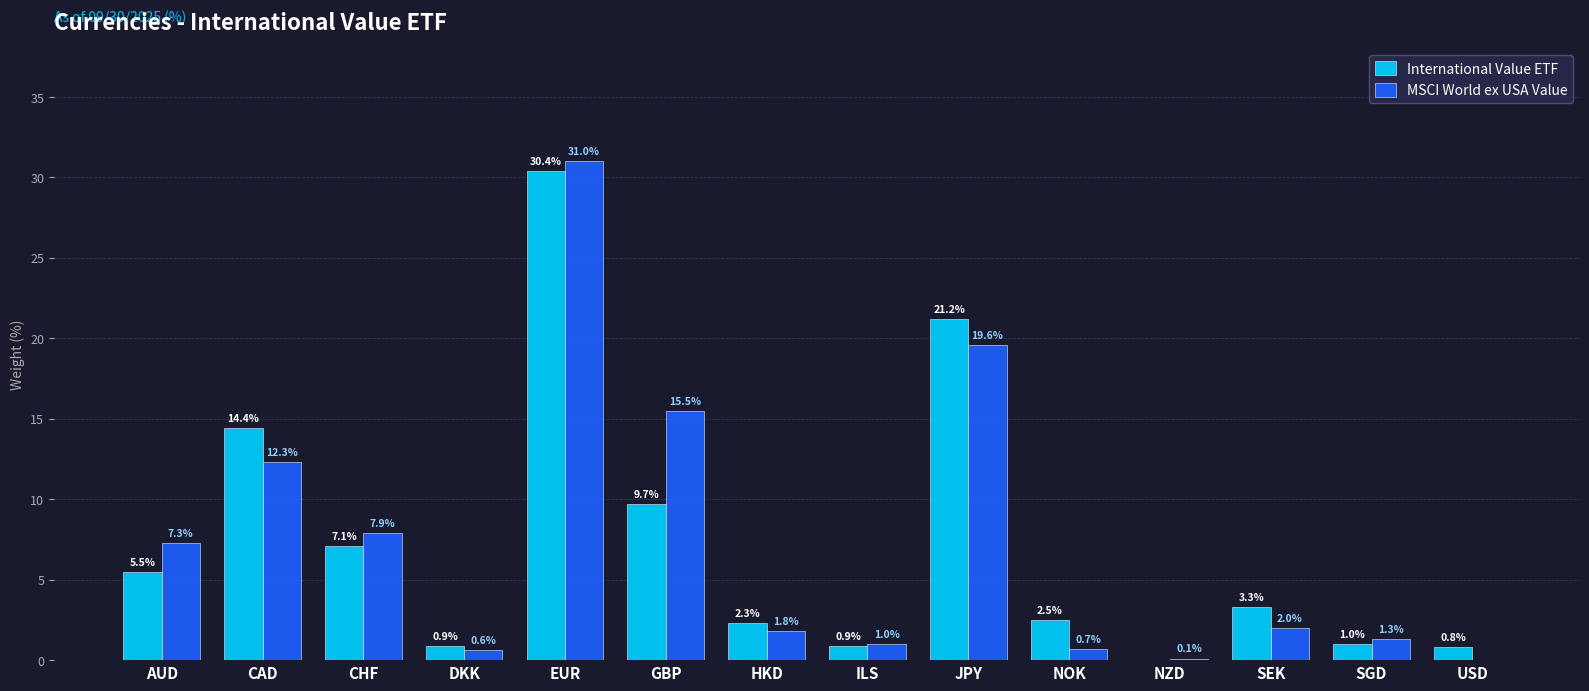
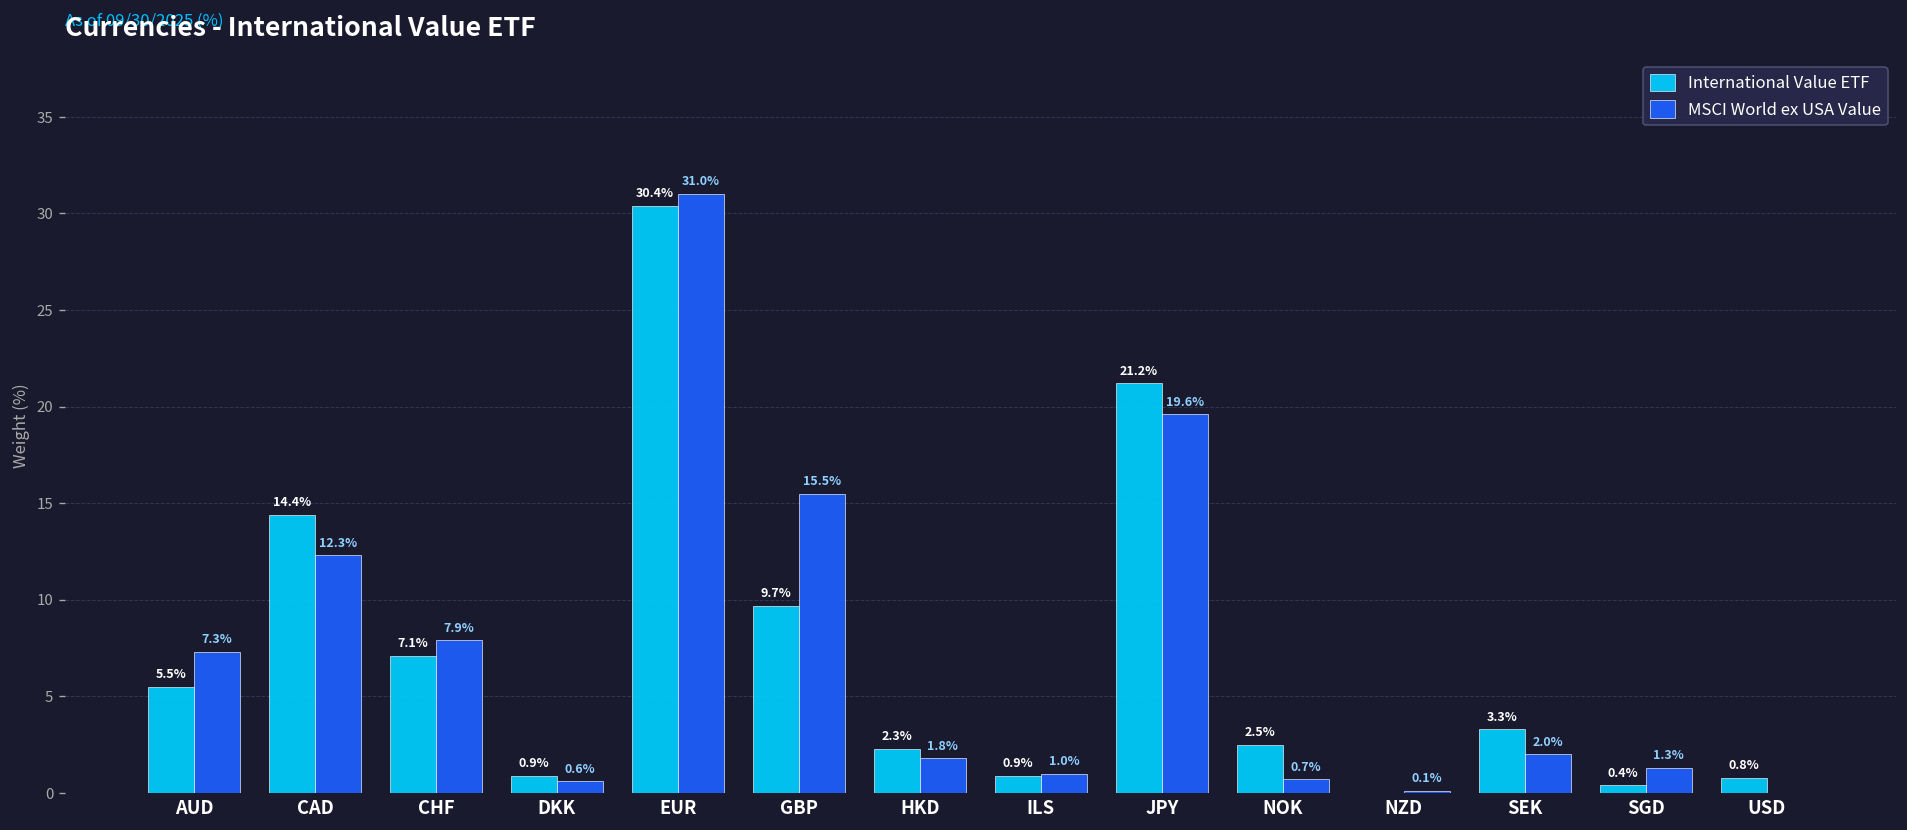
  {
    "International Value ETF": {
      "AUD": "5.5%",
      "CAD": "14.4%",
      "CHF": "7.1%",
      "DKK": "0.9%",
      "EUR": "30.4%",
      "GBP": "9.7%",
      "HKD": "2.3%",
      "ILS": "0.9%",
      "JPY": "21.2%",
      "NOK": "2.5%",
      "SEK": "3.3%",
-     "SGD": "1.0%",
+     "SGD": "0.4%",
      "USD": "0.8%"
    },
    "MSCI World ex USA Value": {
      "AUD": "7.3%",
      "CAD": "12.3%",
      "CHF": "7.9%",
      "DKK": "0.6%",
      "EUR": "31.0%",
      "GBP": "15.5%",
      "HKD": "1.8%",
      "ILS": "1.0%",
      "JPY": "19.6%",
      "NOK": "0.7%",
      "NZD": "0.1%",
      "SEK": "2.0%",
      "SGD": "1.3%"
    }
  }
